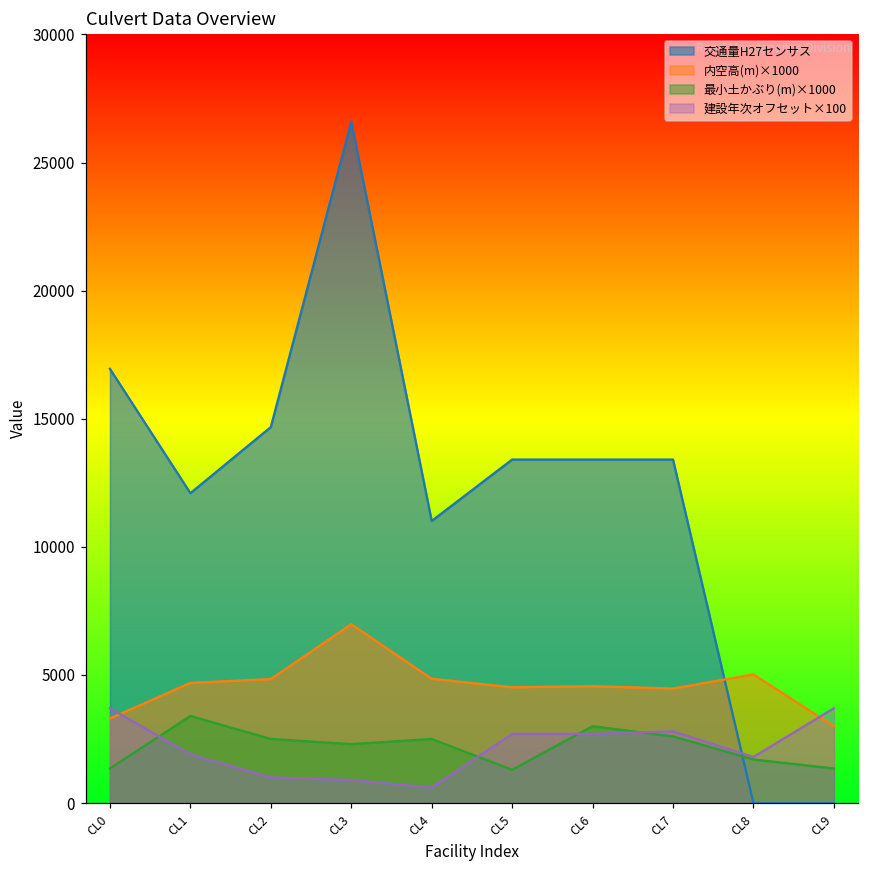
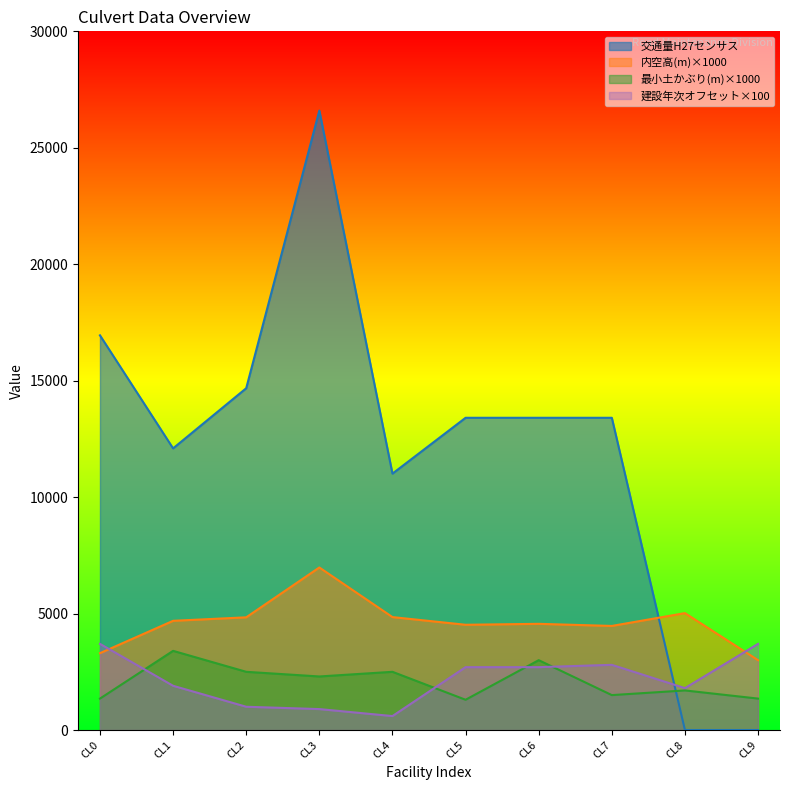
  {
    "交通量H27センサス": {
      "CL0": 16900,
      "CL1": 12100,
      "CL2": 14700,
      "CL3": 26600,
      "CL4": 11000,
      "CL5": 13400,
      "CL6": 13400,
      "CL7": 13400,
      "CL8": 0,
      "CL9": 0
    },
    "内空高(m)×1000": {
      "CL0": 3300,
      "CL1": 4700,
      "CL2": 4800,
      "CL3": 7000,
      "CL4": 4900,
      "CL5": 4500,
      "CL6": 4600,
      "CL7": 4500,
      "CL8": 5000,
      "CL9": 3000
    },
    "最小土かぶり(m)×1000": {
      "CL0": 1400,
      "CL1": 3400,
      "CL2": 2500,
      "CL3": 2300,
      "CL4": 2500,
      "CL5": 1300,
      "CL6": 3000,
-     "CL7": 2600,
+     "CL7": 1500,
      "CL9": 1400
    },
    "建設年次オフセット×100": {
      "CL0": 3700,
      "CL1": 1900,
      "CL2": 1000,
      "CL3": 900,
      "CL4": 600,
      "CL5": 2700,
      "CL6": 2700,
      "CL7": 2800,
      "CL9": 3700
    }
  }
